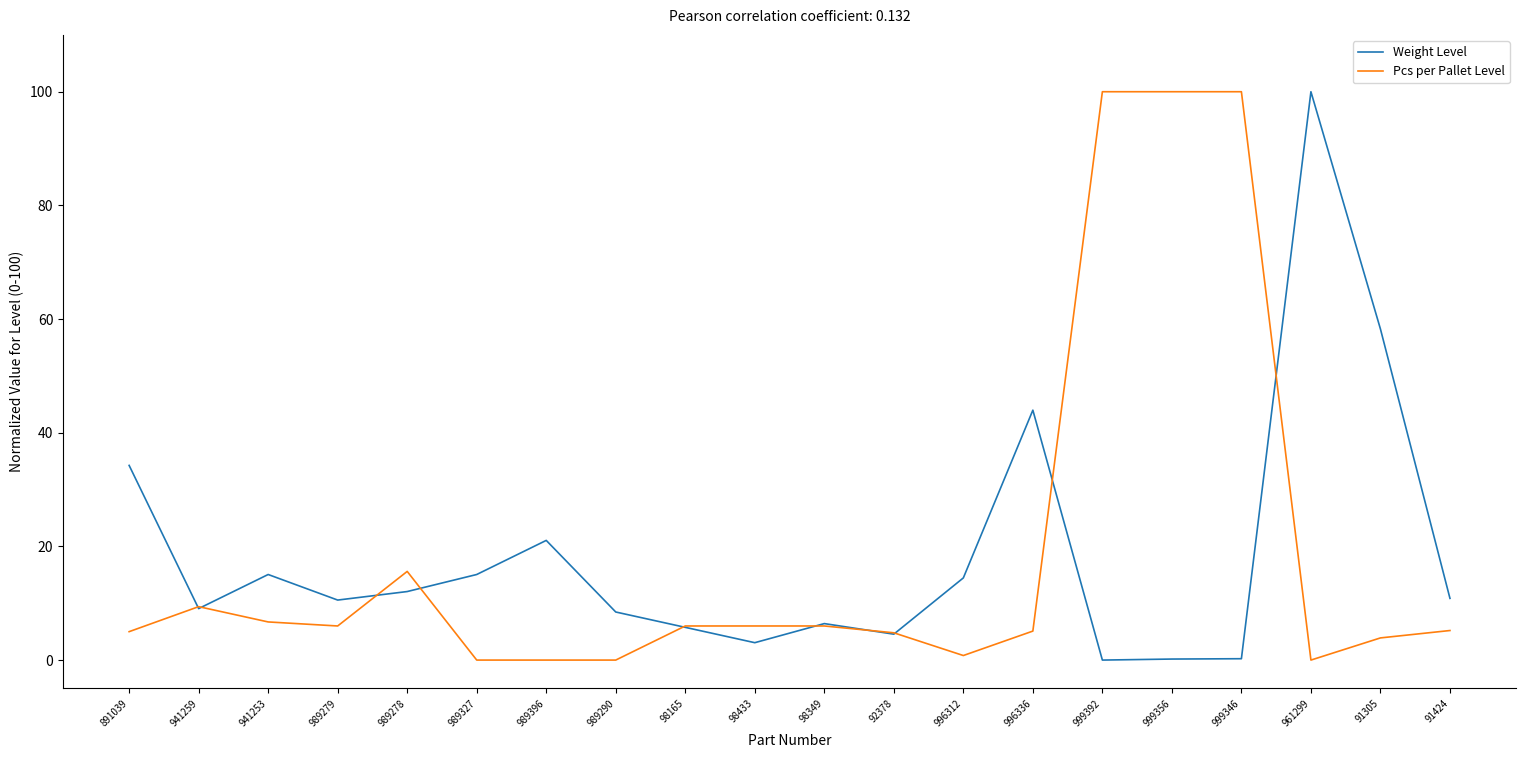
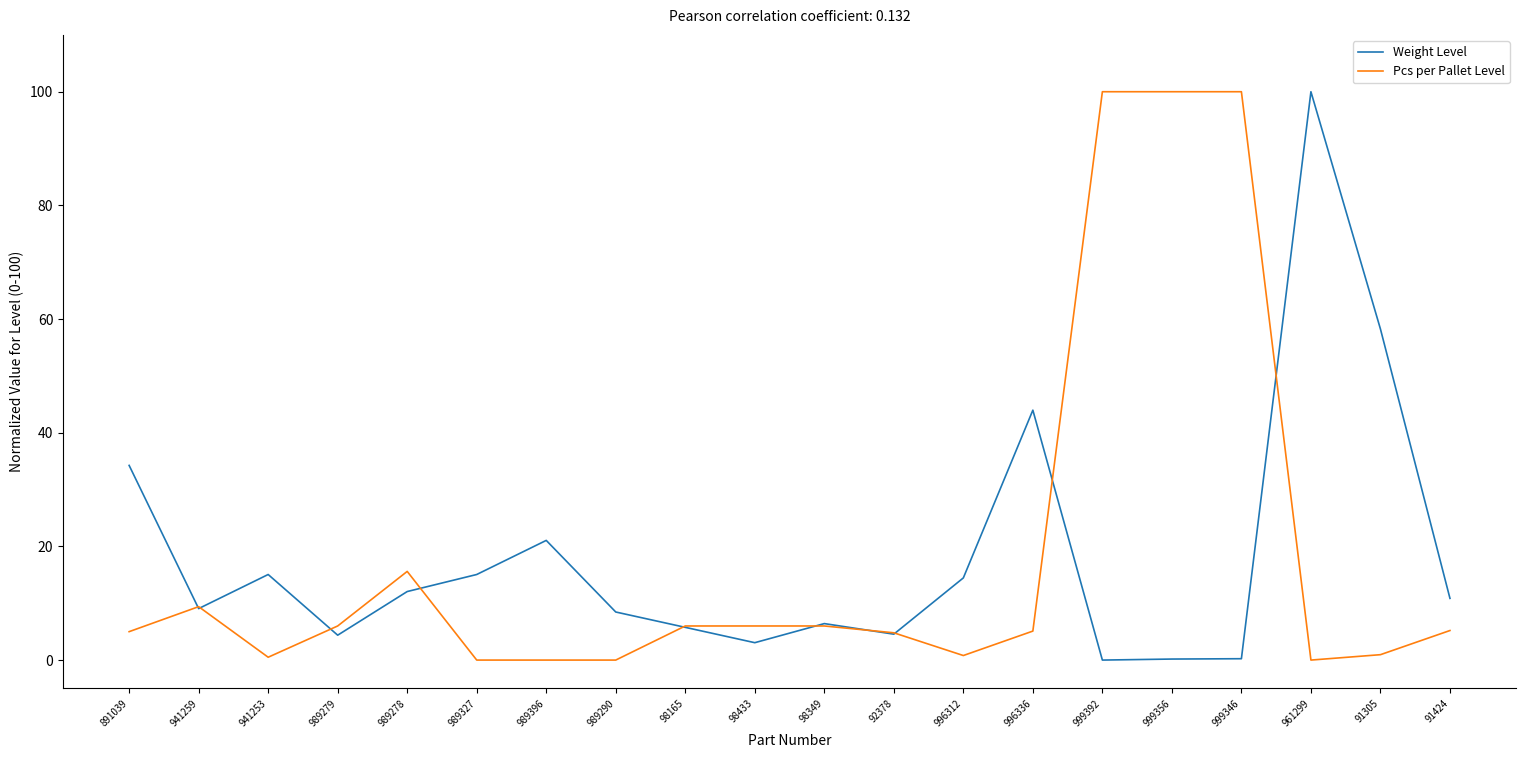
  {
    "Weight Level": {
      "891039": 34,
      "941253": 15,
-     "989279": 11,
+     "989279": 4,
      "989278": 12,
      "989327": 15,
      "989396": 21,
      "989290": 8,
      "98433": 3,
      "996312": 14,
      "996336": 44,
      "999392": 0,
      "999356": 0,
      "999346": 0,
      "961299": 100,
      "91305": 58,
      "91424": 11
    },
    "Pcs per Pallet Level": {
      "891039": 5,
-     "941253": 7,
+     "941253": 1,
      "989279": 6,
      "989278": 16,
      "989327": 0,
      "989396": 0,
      "989290": 0,
      "98433": 6,
      "996312": 1,
      "996336": 5,
      "999392": 100,
      "999356": 100,
      "999346": 100,
      "961299": 0,
-     "91305": 4,
+     "91305": 1,
      "91424": 5
    }
  }
